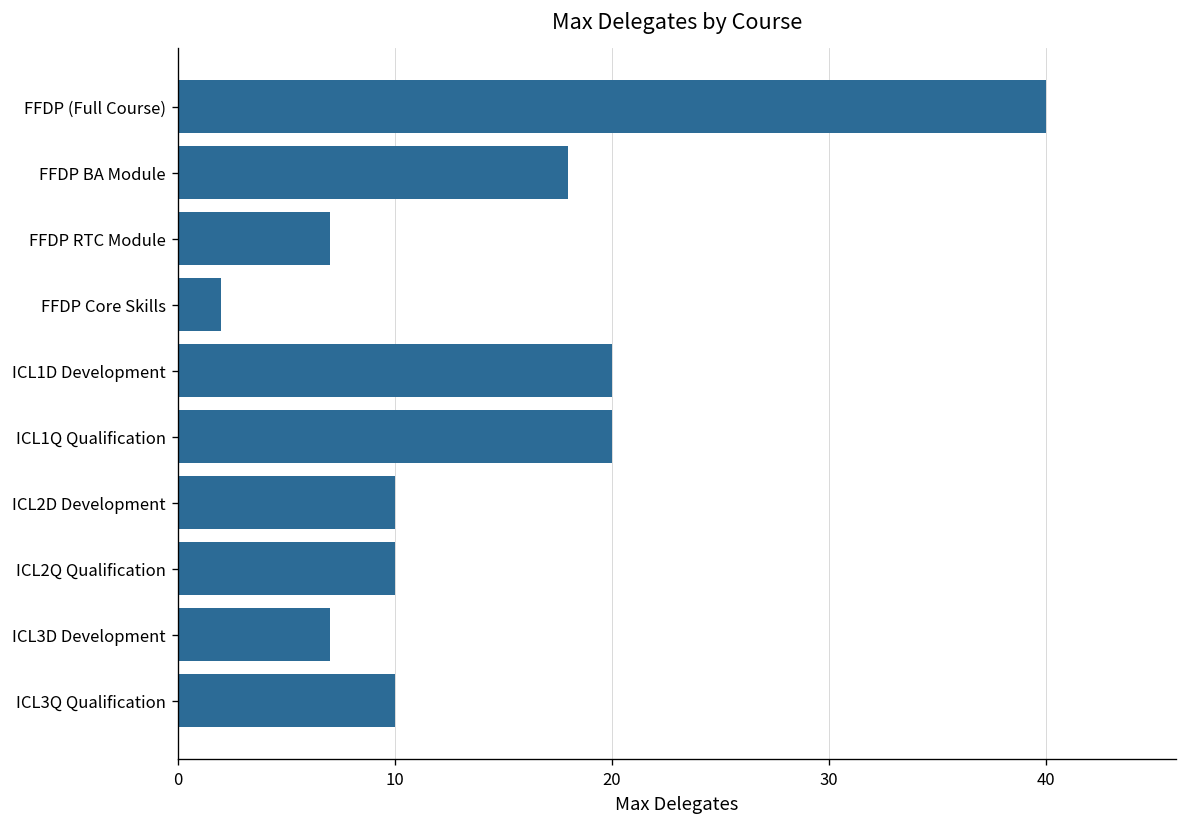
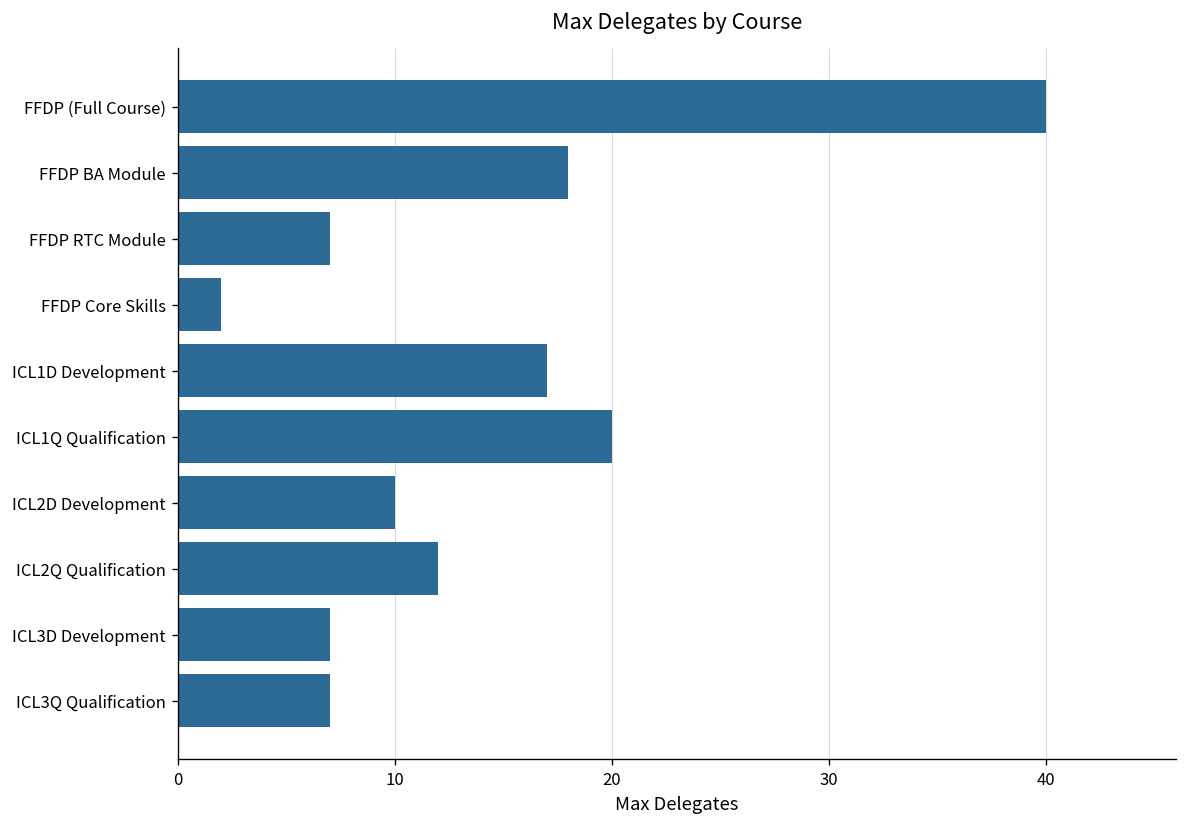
  {
    "FFDP (Full Course)": 40,
    "FFDP BA Module": 18,
    "FFDP RTC Module": 7,
    "FFDP Core Skills": 2,
-   "ICL1D Development": 20,
+   "ICL1D Development": 17,
    "ICL1Q Qualification": 20,
    "ICL2D Development": 10,
-   "ICL2Q Qualification": 10,
+   "ICL2Q Qualification": 12,
    "ICL3D Development": 7,
-   "ICL3Q Qualification": 10
+   "ICL3Q Qualification": 7
  }
